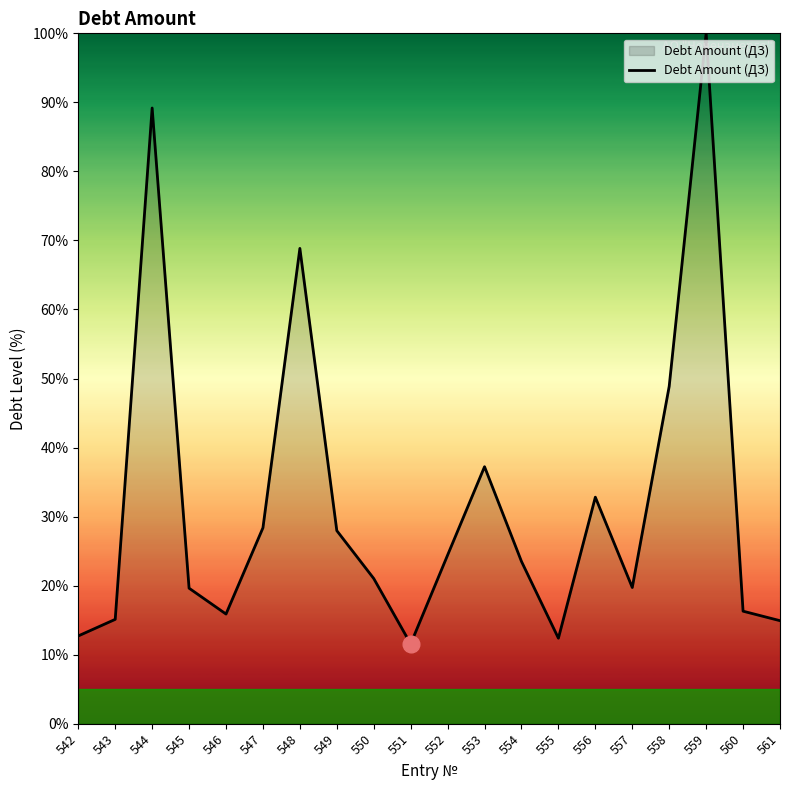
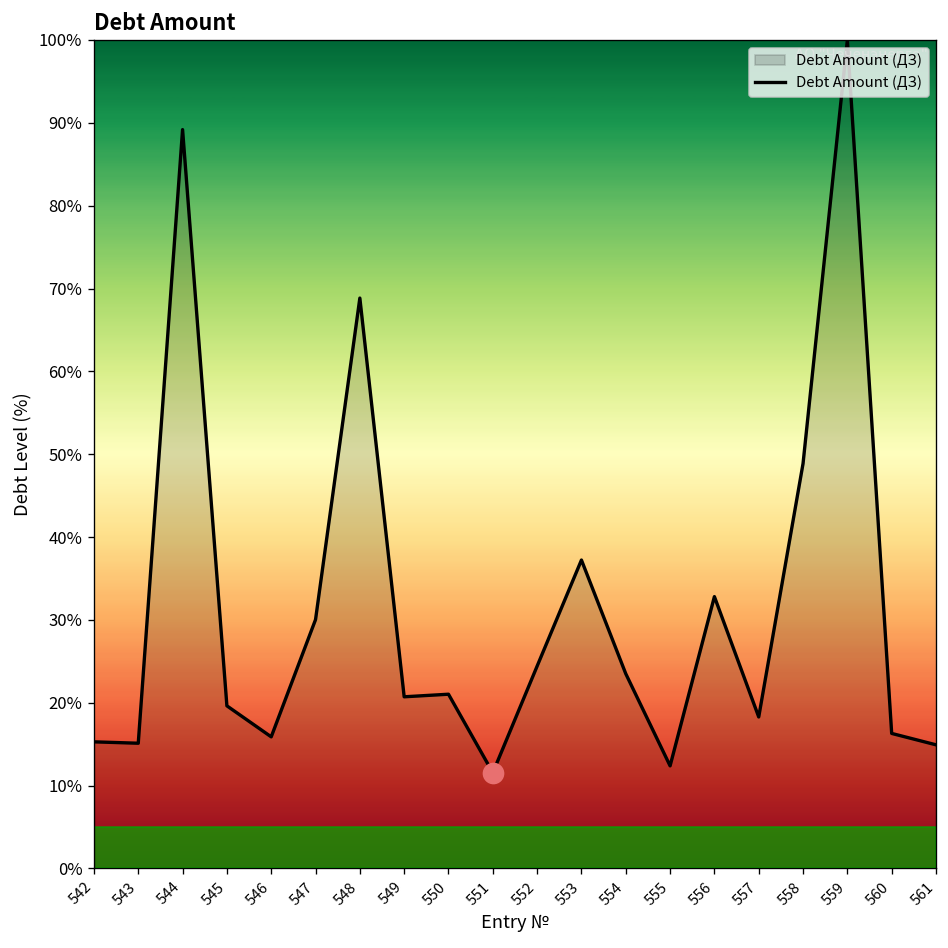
  {
    "Debt Amount (ДЗ)": {
-     "542": "13%",
+     "542": "15%",
      "543": "15%",
      "544": "89%",
      "545": "20%",
      "546": "16%",
-     "547": "28%",
+     "547": "30%",
      "548": "69%",
-     "549": "28%",
+     "549": "21%",
      "550": "21%",
      "552": "24%",
      "553": "37%",
      "554": "24%",
      "555": "12%",
      "556": "33%",
-     "557": "20%",
+     "557": "18%",
      "558": "49%",
      "559": "100%",
      "560": "16%",
      "561": "15%"
    }
  }
